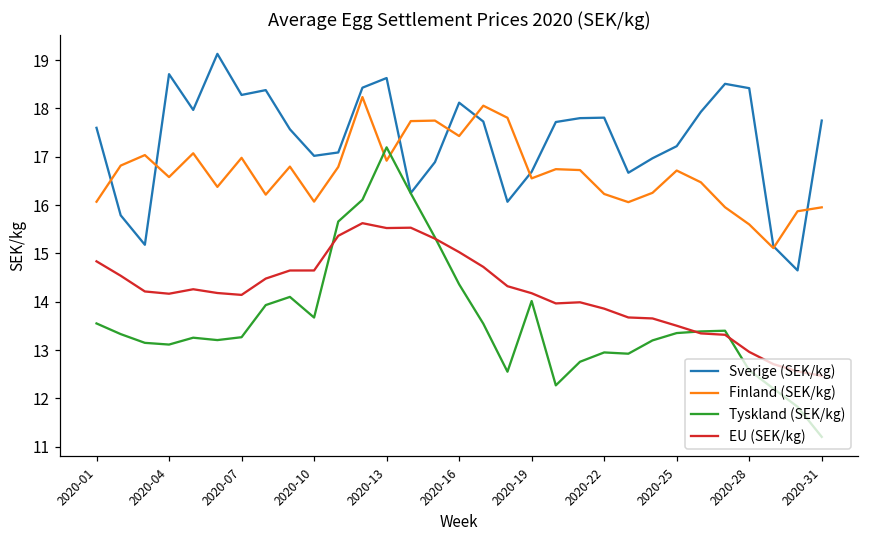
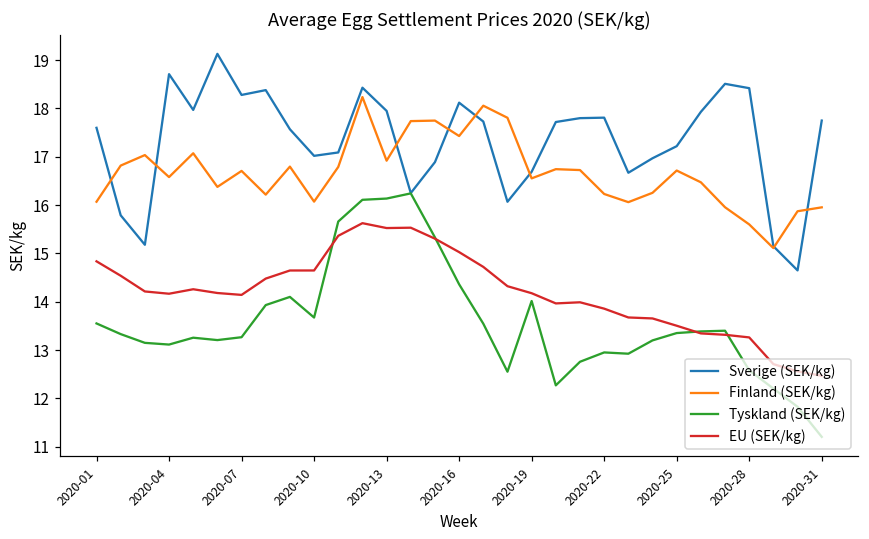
  {
    "Sverige (SEK/kg)": {
      "2020-01": 17.6,
      "2020-04": 18.7,
      "2020-07": 18.3,
      "2020-10": 17.0,
-     "2020-13": 18.6,
+     "2020-13": 18.0,
      "2020-16": 18.1,
      "2020-19": 16.7,
      "2020-22": 17.8,
      "2020-25": 17.2,
      "2020-28": 18.4,
      "2020-31": 17.8
    },
    "Finland (SEK/kg)": {
      "2020-01": 16.1,
      "2020-04": 16.6,
-     "2020-07": 17.0,
+     "2020-07": 16.7,
      "2020-10": 16.1,
      "2020-13": 16.9,
      "2020-16": 17.4,
      "2020-19": 16.6,
      "2020-22": 16.2,
      "2020-25": 16.7,
      "2020-28": 15.6,
      "2020-31": 16.0
    },
    "Tyskland (SEK/kg)": {
      "2020-01": 13.6,
      "2020-04": 13.1,
      "2020-07": 13.3,
      "2020-10": 13.7,
-     "2020-13": 17.2,
+     "2020-13": 16.1,
      "2020-16": 14.4,
      "2020-19": 14.0,
      "2020-22": 13.0,
      "2020-25": 13.4
    },
    "EU (SEK/kg)": {
      "2020-01": 14.8,
      "2020-04": 14.2,
      "2020-07": 14.1,
      "2020-10": 14.6,
      "2020-13": 15.5,
      "2020-16": 15.0,
      "2020-19": 14.2,
      "2020-22": 13.9,
      "2020-25": 13.5,
-     "2020-28": 13.0
+     "2020-28": 13.3
    }
  }
